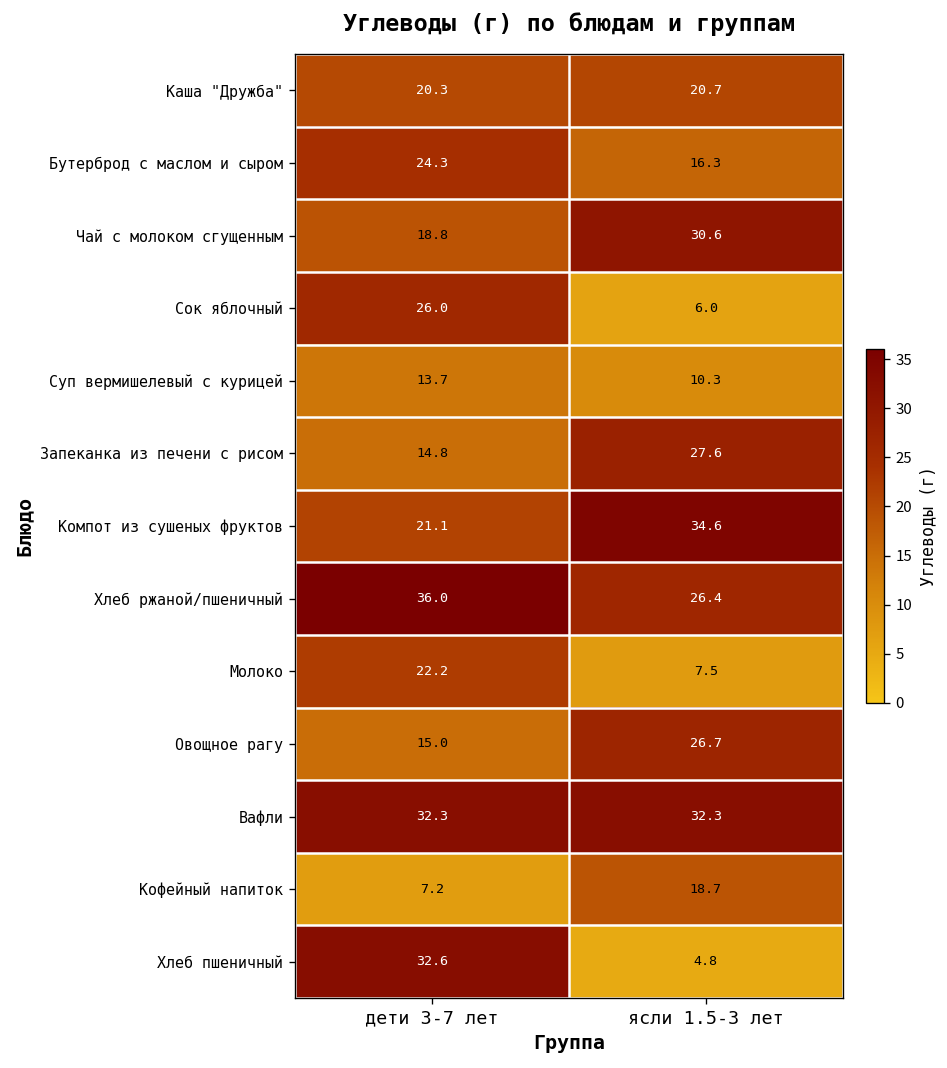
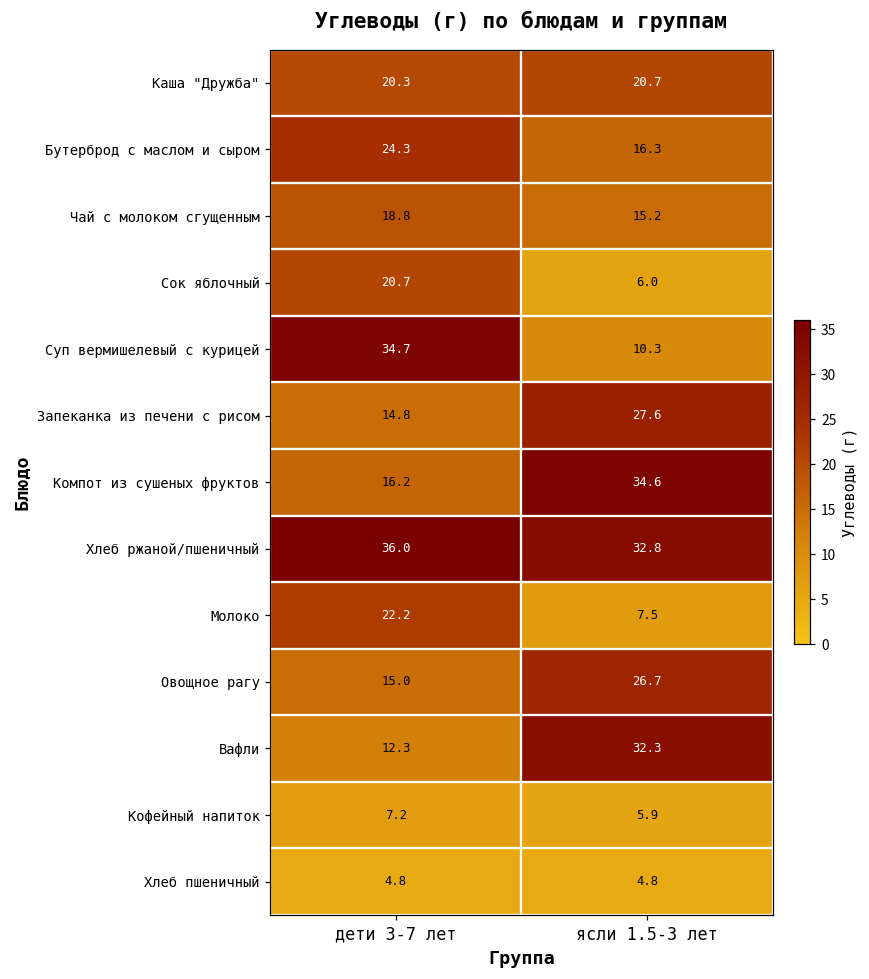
  {
    "Каша \"Дружба\"": {
      "дети 3-7 лет": 20.3,
      "ясли 1.5-3 лет": 20.7
    },
    "Бутерброд с маслом и сыром": {
      "дети 3-7 лет": 24.3,
      "ясли 1.5-3 лет": 16.3
    },
    "Чай с молоком сгущенным": {
      "дети 3-7 лет": 18.8,
-     "ясли 1.5-3 лет": 30.6
+     "ясли 1.5-3 лет": 15.2
    },
    "Сок яблочный": {
-     "дети 3-7 лет": 26.0,
+     "дети 3-7 лет": 20.7,
      "ясли 1.5-3 лет": 6.0
    },
    "Суп вермишелевый с курицей": {
-     "дети 3-7 лет": 13.7,
+     "дети 3-7 лет": 34.7,
      "ясли 1.5-3 лет": 10.3
    },
    "Запеканка из печени с рисом": {
      "дети 3-7 лет": 14.8,
      "ясли 1.5-3 лет": 27.6
    },
    "Компот из сушеных фруктов": {
-     "дети 3-7 лет": 21.1,
+     "дети 3-7 лет": 16.2,
      "ясли 1.5-3 лет": 34.6
    },
    "Хлеб ржаной/пшеничный": {
      "дети 3-7 лет": 36.0,
-     "ясли 1.5-3 лет": 26.4
+     "ясли 1.5-3 лет": 32.8
    },
    "Молоко": {
      "дети 3-7 лет": 22.2,
      "ясли 1.5-3 лет": 7.5
    },
    "Овощное рагу": {
      "дети 3-7 лет": 15.0,
      "ясли 1.5-3 лет": 26.7
    },
    "Вафли": {
-     "дети 3-7 лет": 32.3,
+     "дети 3-7 лет": 12.3,
      "ясли 1.5-3 лет": 32.3
    },
    "Кофейный напиток": {
      "дети 3-7 лет": 7.2,
-     "ясли 1.5-3 лет": 18.7
+     "ясли 1.5-3 лет": 5.9
    },
    "Хлеб пшеничный": {
-     "дети 3-7 лет": 32.6,
+     "дети 3-7 лет": 4.8,
      "ясли 1.5-3 лет": 4.8
    }
  }
